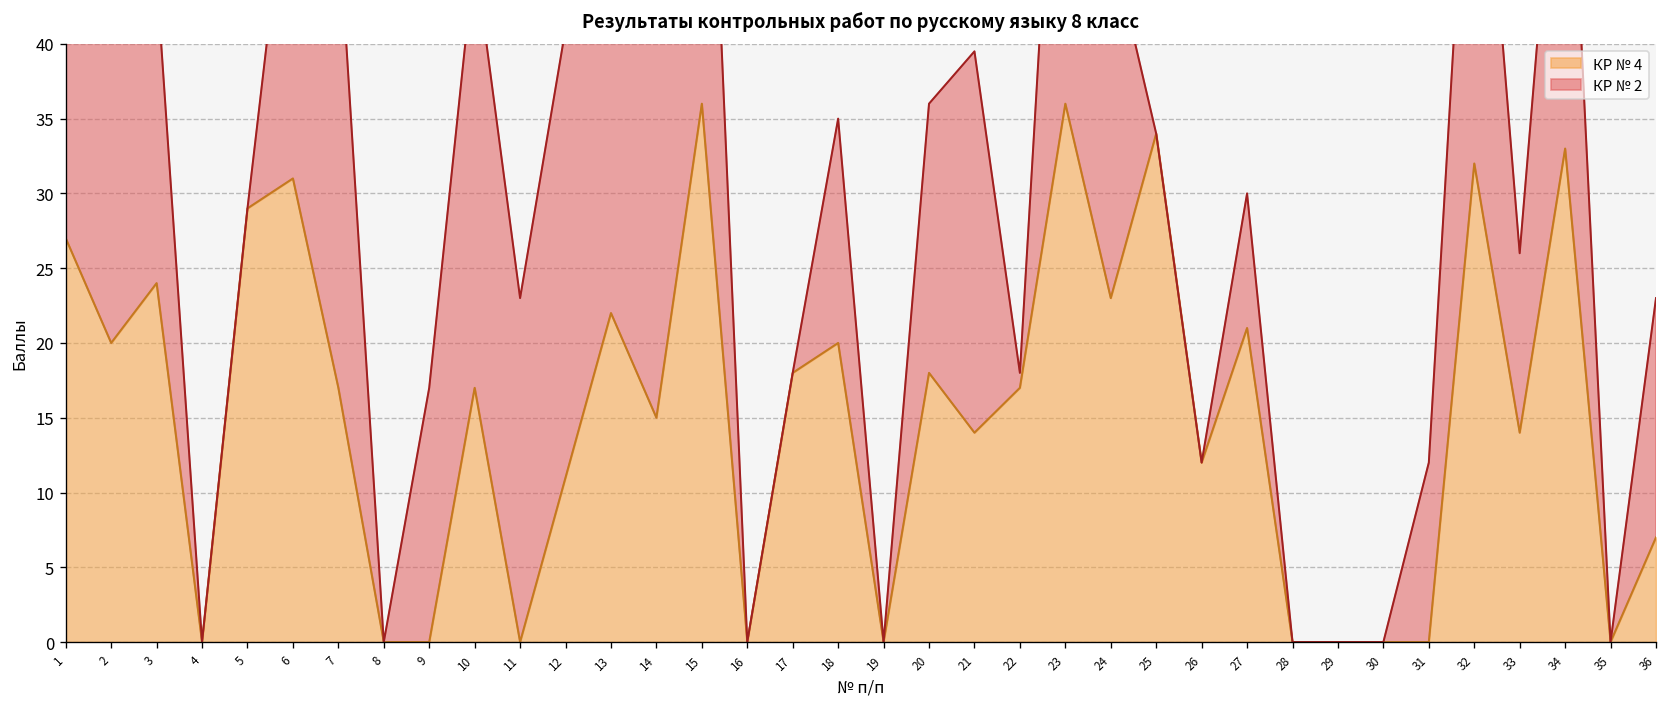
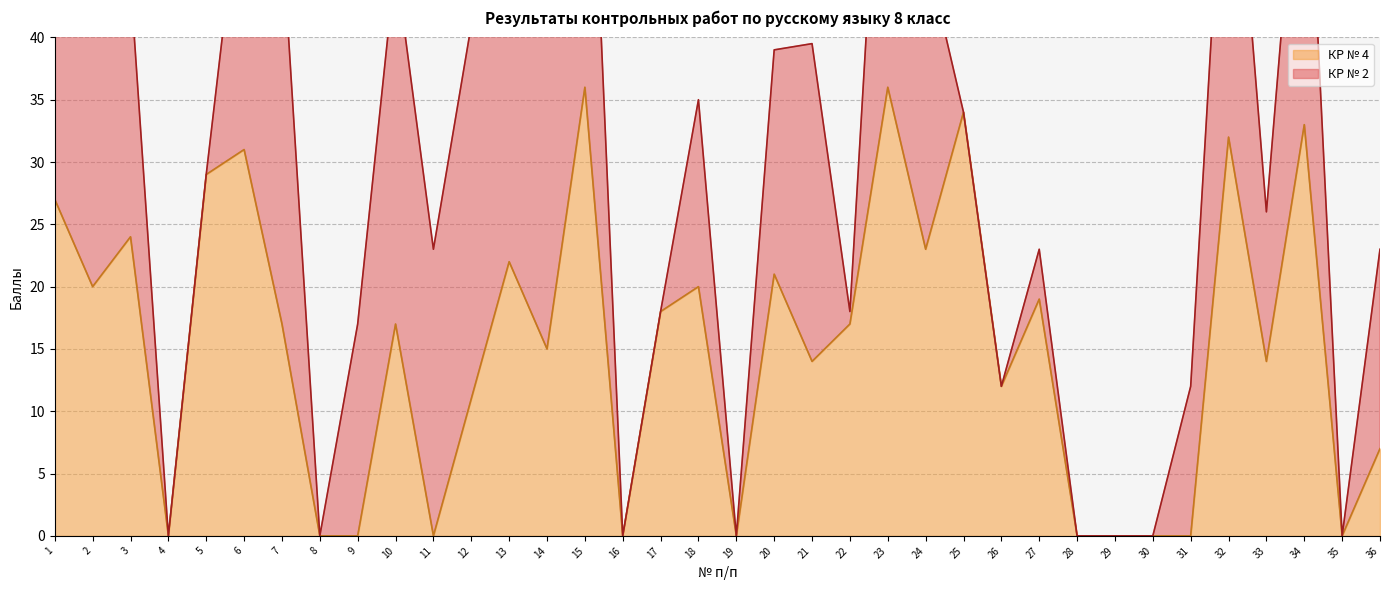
  {
    "КР № 4": {
      "1": 27,
      "2": 20,
      "3": 24,
      "6": 31,
      "7": 17,
      "9": 0,
      "10": 17,
      "11": 0,
      "12": 11,
      "13": 22,
      "14": 15,
      "15": 36,
      "18": 20,
-     "20": 18,
+     "20": 21,
      "21": 14,
      "22": 17,
      "23": 36,
      "24": 23,
-     "27": 21,
+     "27": 19,
      "31": 0,
      "32": 32,
      "33": 14,
      "34": 33,
      "36": 7
    },
    "КР № 2": {
      "9": 17,
      "11": 23,
      "18": 15,
      "20": 18,
      "21": 25.5,
      "22": 1,
-     "27": 9,
+     "27": 4,
      "31": 12,
      "33": 12,
      "36": 16
    }
  }
